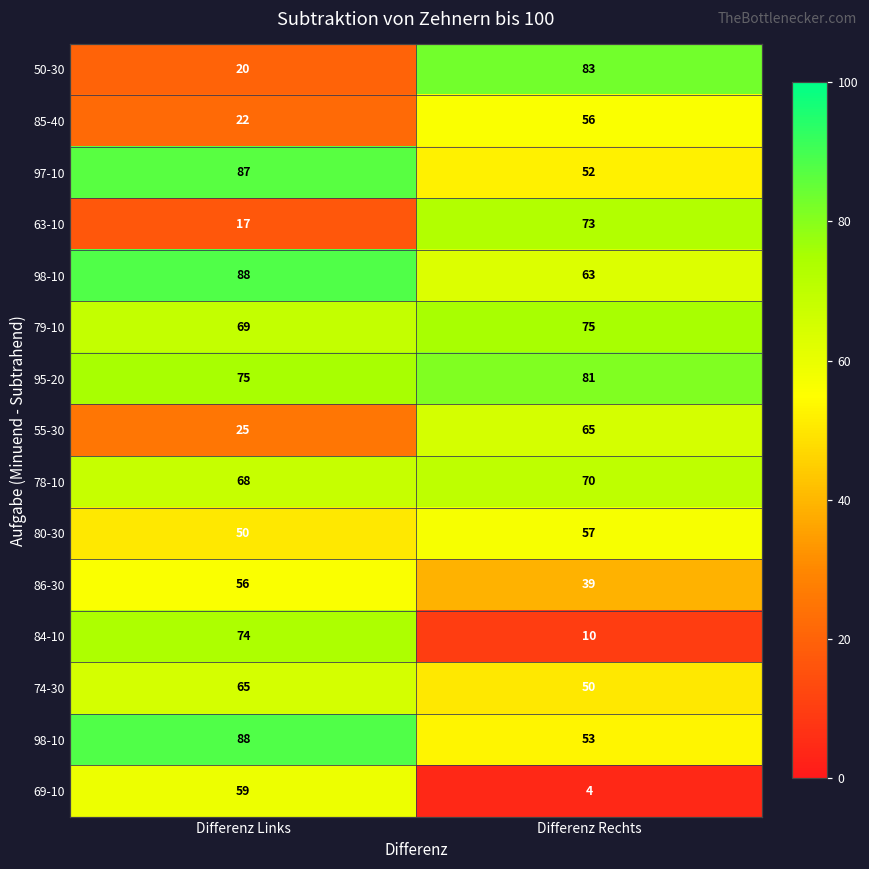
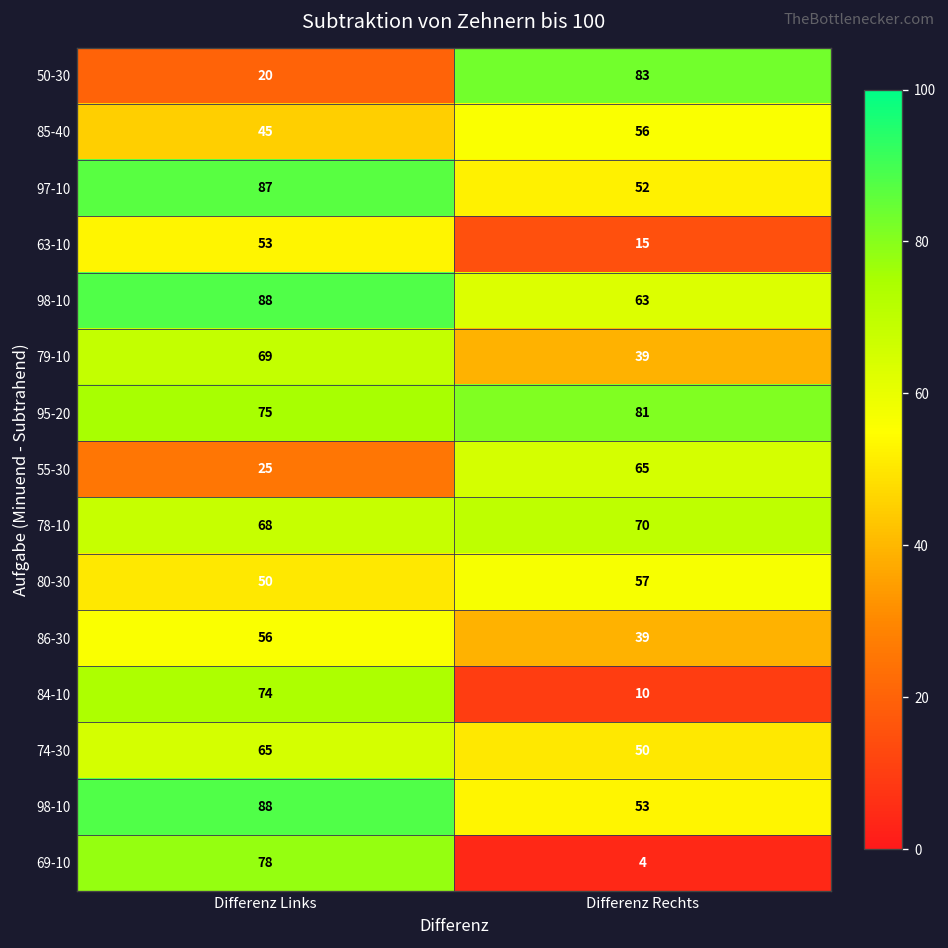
  {
    "50-30": {
      "Differenz Links": 20,
      "Differenz Rechts": 83
    },
    "85-40": {
-     "Differenz Links": 22,
+     "Differenz Links": 45,
      "Differenz Rechts": 56
    },
    "97-10": {
      "Differenz Links": 87,
      "Differenz Rechts": 52
    },
    "63-10": {
-     "Differenz Links": 17,
-     "Differenz Rechts": 73
+     "Differenz Links": 53,
+     "Differenz Rechts": 15
    },
    "79-10": {
      "Differenz Links": 69,
-     "Differenz Rechts": 75
+     "Differenz Rechts": 39
    },
    "95-20": {
      "Differenz Links": 75,
      "Differenz Rechts": 81
    },
    "55-30": {
      "Differenz Links": 25,
      "Differenz Rechts": 65
    },
    "78-10": {
      "Differenz Links": 68,
      "Differenz Rechts": 70
    },
    "80-30": {
      "Differenz Links": 50,
      "Differenz Rechts": 57
    },
    "86-30": {
      "Differenz Links": 56,
      "Differenz Rechts": 39
    },
    "84-10": {
      "Differenz Links": 74,
      "Differenz Rechts": 10
    },
    "74-30": {
      "Differenz Links": 65,
      "Differenz Rechts": 50
    },
    "69-10": {
-     "Differenz Links": 59,
+     "Differenz Links": 78,
      "Differenz Rechts": 4
    }
  }
